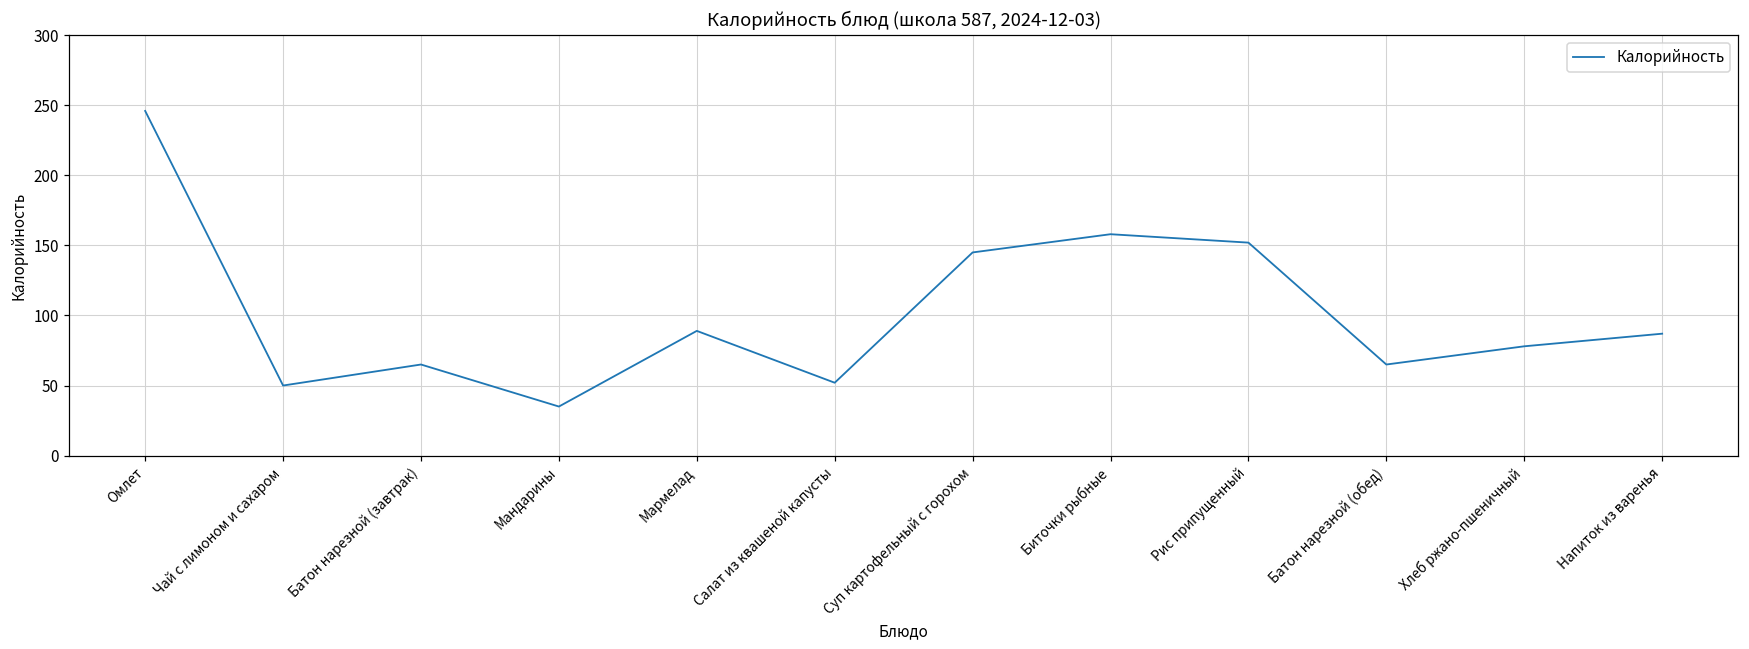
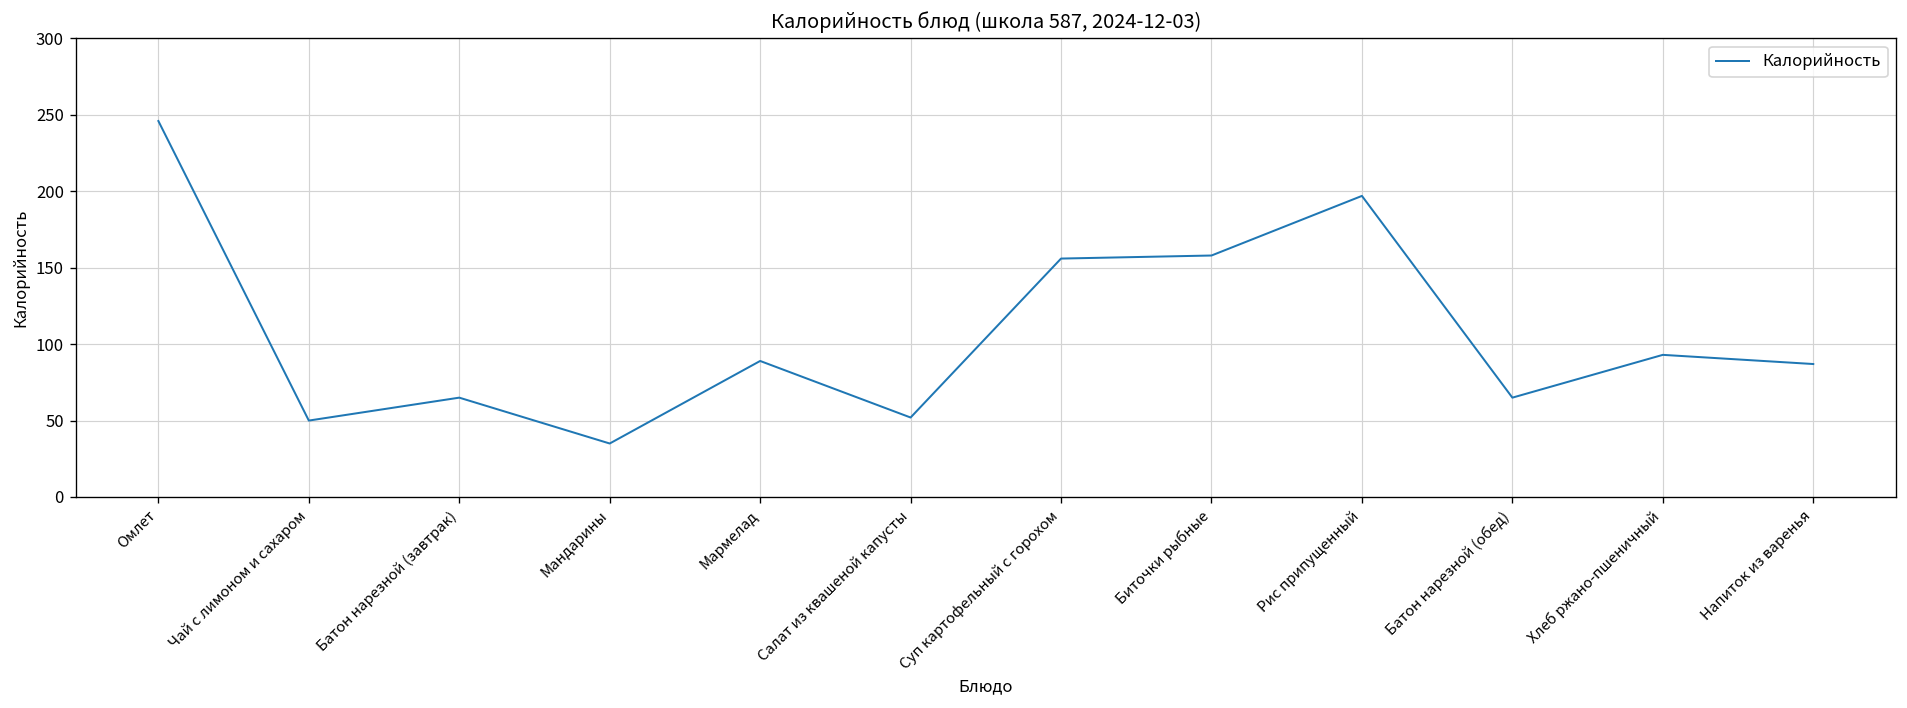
  {
    "Омлет": 246,
    "Чай с лимоном и сахаром": 50,
    "Батон нарезной (завтрак)": 65,
    "Мандарины": 35,
    "Мармелад": 89,
    "Салат из квашеной капусты": 52,
-   "Суп картофельный с горохом": 145,
+   "Суп картофельный с горохом": 156,
    "Биточки рыбные": 158,
-   "Рис припущенный": 152,
+   "Рис припущенный": 197,
    "Батон нарезной (обед)": 65,
-   "Хлеб ржано-пшеничный": 78,
+   "Хлеб ржано-пшеничный": 93,
    "Напиток из варенья": 87
  }
